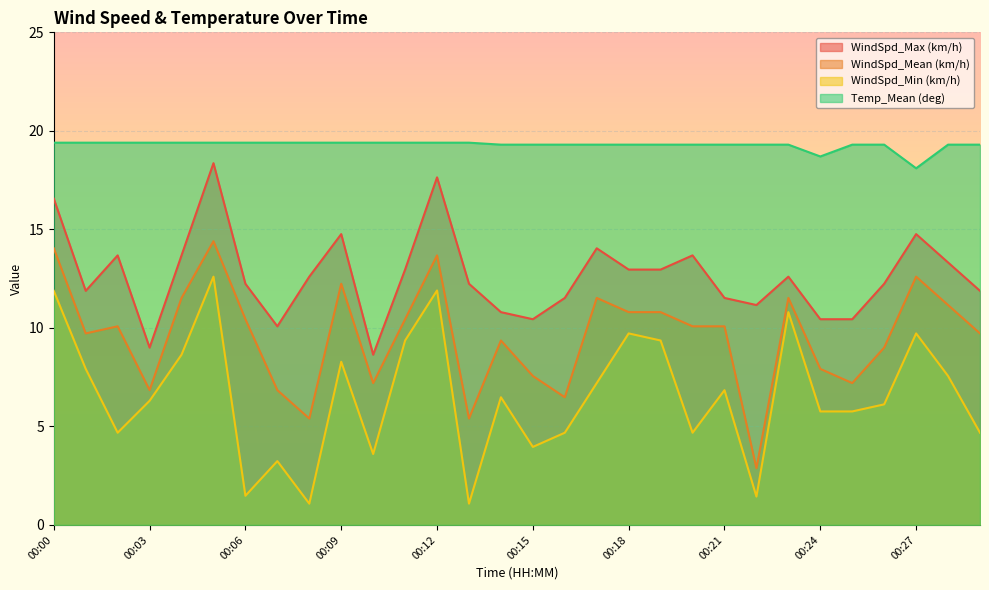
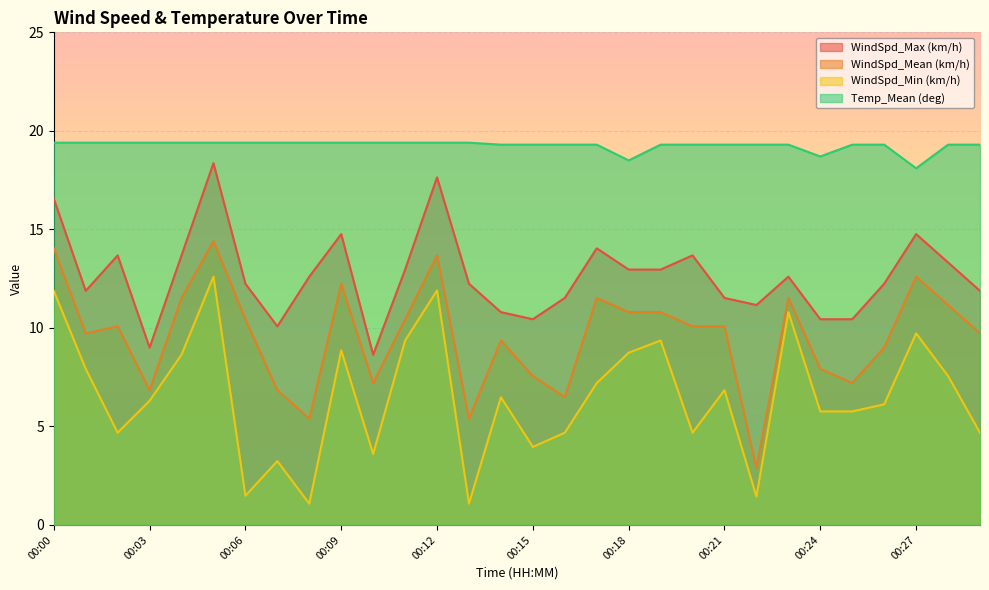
  {
    "WindSpd_Min (km/h)": {
      "00:00": 11.9,
      "00:03": 6.3,
      "00:06": 1.5,
-     "00:09": 8.3,
+     "00:09": 8.9,
      "00:12": 11.9,
      "00:15": 4.0,
-     "00:18": 9.7,
+     "00:18": 8.7,
      "00:21": 6.8,
      "00:24": 5.8,
      "00:27": 9.7
    },
    "Temp_Mean (deg)": {
      "00:00": 19.4,
      "00:03": 19.4,
      "00:06": 19.4,
      "00:09": 19.4,
      "00:12": 19.4,
      "00:15": 19.3,
-     "00:18": 19.3,
+     "00:18": 18.5,
      "00:21": 19.3,
      "00:24": 18.7,
      "00:27": 18.1
    }
  }
